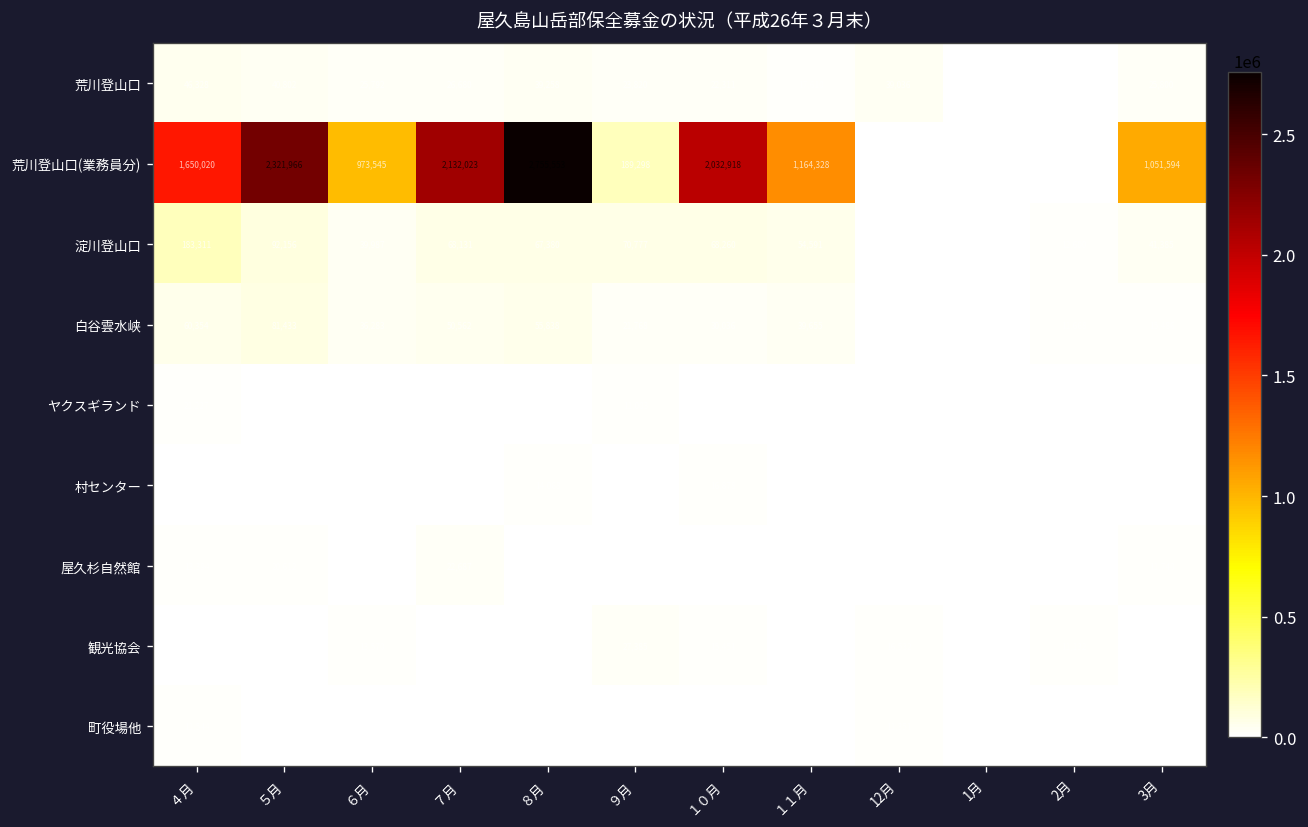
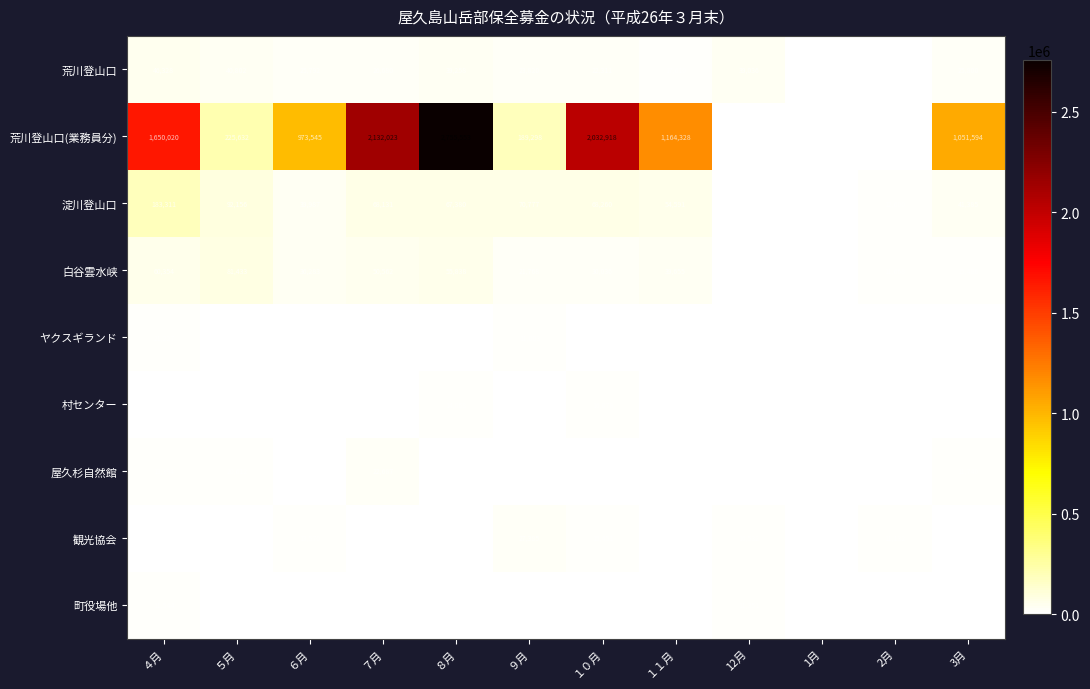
  {
    "荒川登山口(業務員分)": {
      "４月": "1,650,020",
-     "５月": "2,321,966",
+     "５月": "225,632",
      "６月": "973,545",
      "７月": "2,132,023",
      "９月": "189,298",
      "１０月": "2,032,918",
      "１１月": "1,164,328",
      "3月": "1,051,594"
    }
  }
